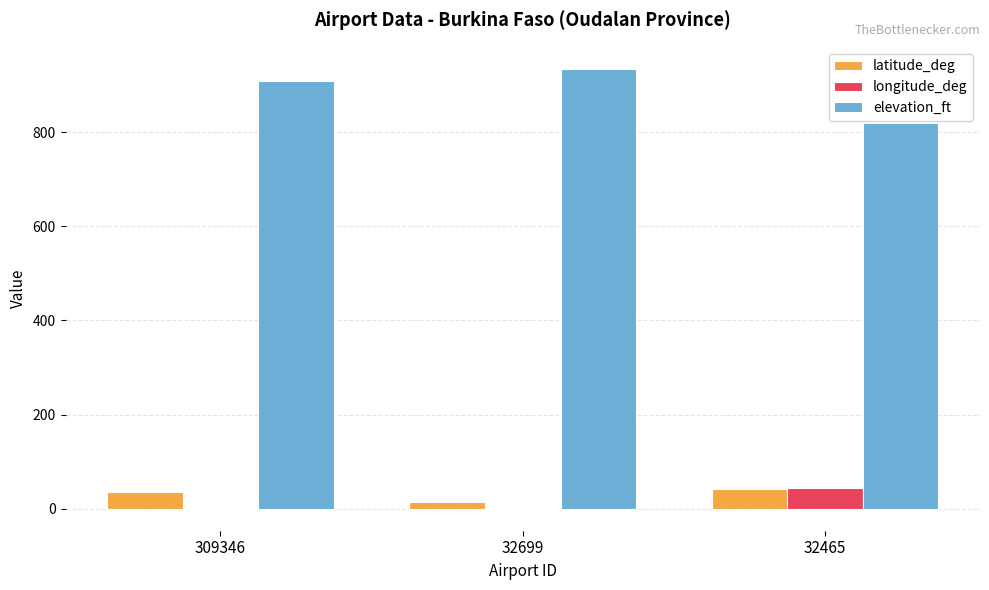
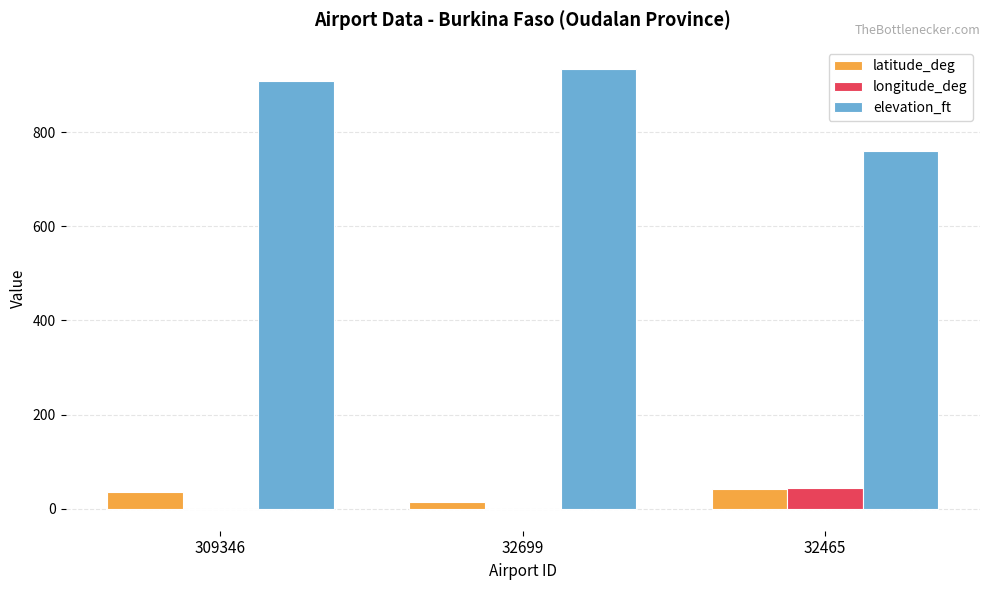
  {
    "latitude_deg": {
      "309346": 40,
      "32699": 10,
      "32465": 40
    },
    "longitude_deg": {
      "32465": 40
    },
    "elevation_ft": {
      "309346": 910,
      "32699": 940,
-     "32465": 820
+     "32465": 760
    }
  }
